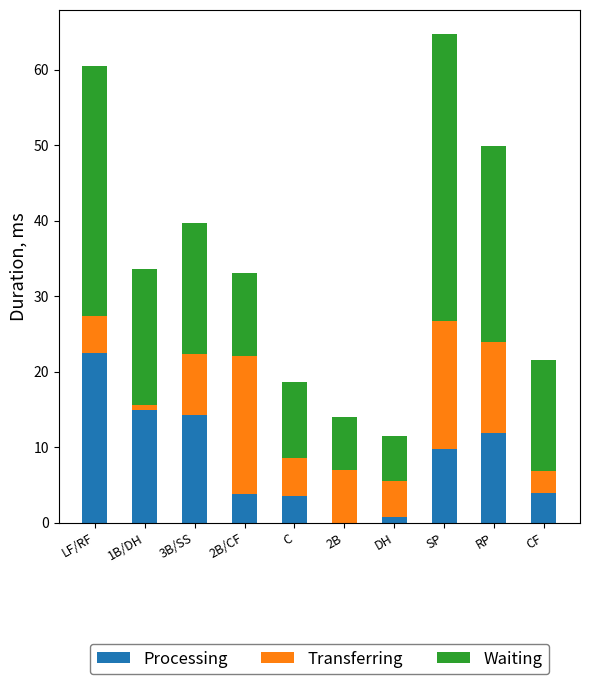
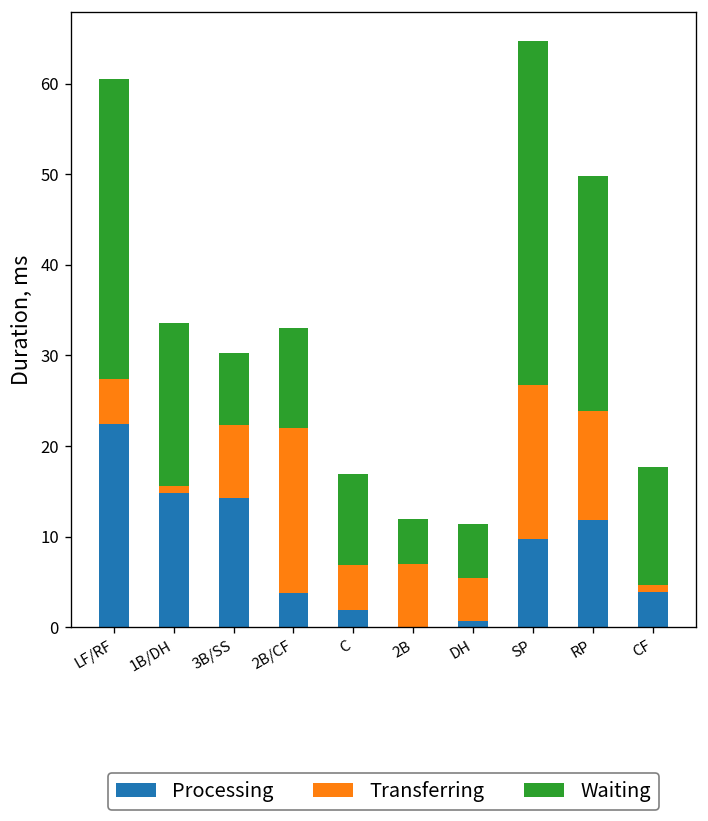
  {
    "Processing": {
      "LF/RF": 22,
      "1B/DH": 15,
      "3B/SS": 14,
      "2B/CF": 4,
-     "C": 4,
+     "C": 2,
      "2B": 0,
      "DH": 1,
      "SP": 10,
      "RP": 12,
      "CF": 4
    },
    "Transferring": {
      "LF/RF": 5,
      "1B/DH": 1,
      "3B/SS": 8,
      "2B/CF": 18,
      "C": 5,
      "2B": 7,
      "DH": 5,
      "SP": 17,
      "RP": 12,
-     "CF": 3
+     "CF": 1
    },
    "Waiting": {
      "LF/RF": 33,
      "1B/DH": 18,
-     "3B/SS": 17,
+     "3B/SS": 8,
      "2B/CF": 11,
      "C": 10,
-     "2B": 7,
+     "2B": 5,
      "DH": 6,
      "SP": 38,
      "RP": 26,
-     "CF": 15
+     "CF": 13
    }
  }
